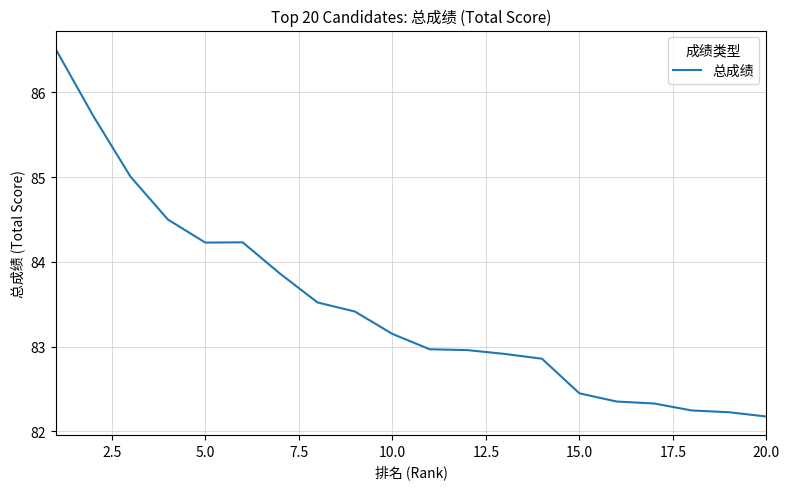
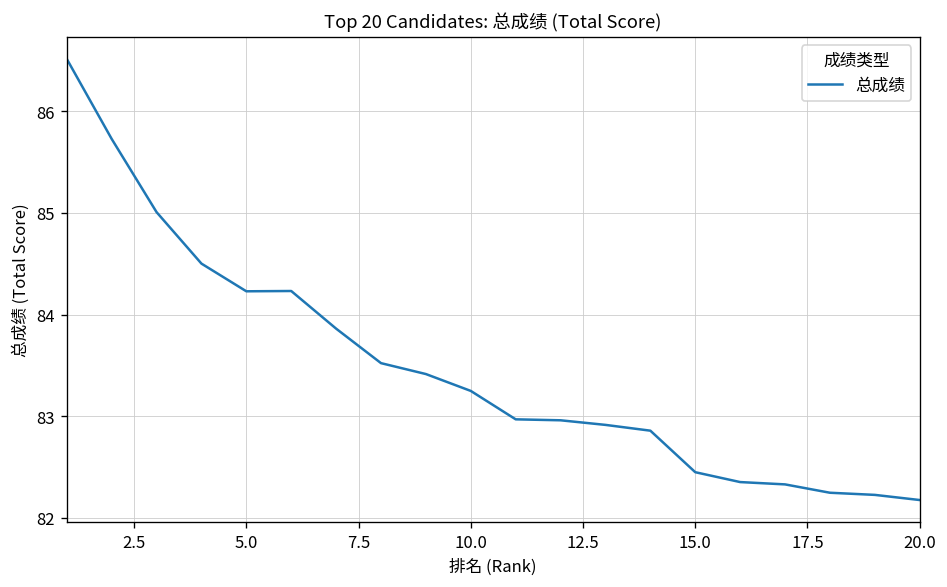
  {
    "5.0": 84.2,
-   "10.0": 83.15,
+   "10.0": 83.25,
    "15.0": 82.4,
    "20.0": 82.2
  }
